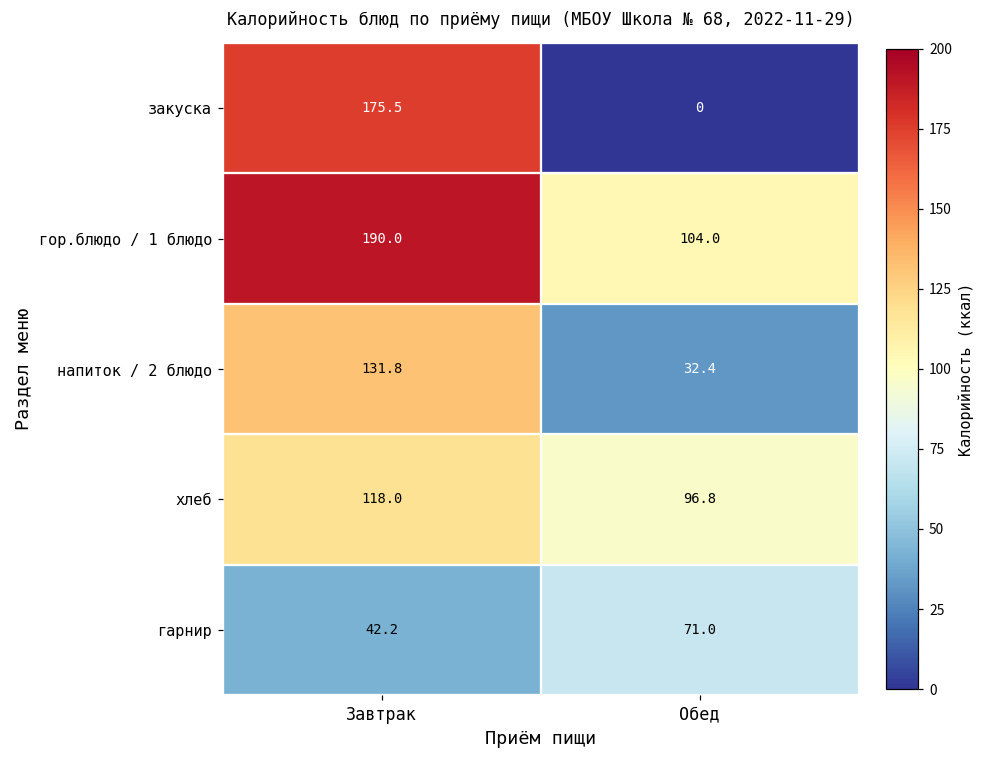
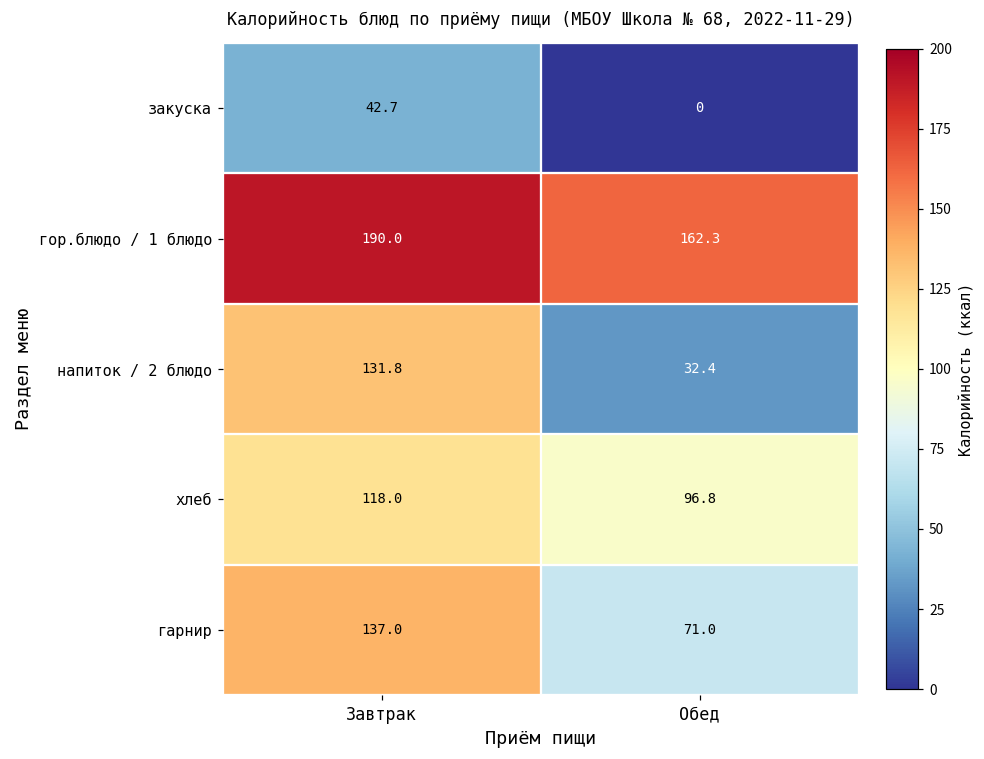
  {
    "закуска": {
-     "Завтрак": 175.5,
+     "Завтрак": 42.7,
      "Обед": 0
    },
    "гор.блюдо / 1 блюдо": {
      "Завтрак": 190.0,
-     "Обед": 104.0
+     "Обед": 162.3
    },
    "напиток / 2 блюдо": {
      "Завтрак": 131.8,
      "Обед": 32.4
    },
    "хлеб": {
      "Завтрак": 118.0,
      "Обед": 96.8
    },
    "гарнир": {
-     "Завтрак": 42.2,
+     "Завтрак": 137.0,
      "Обед": 71.0
    }
  }
